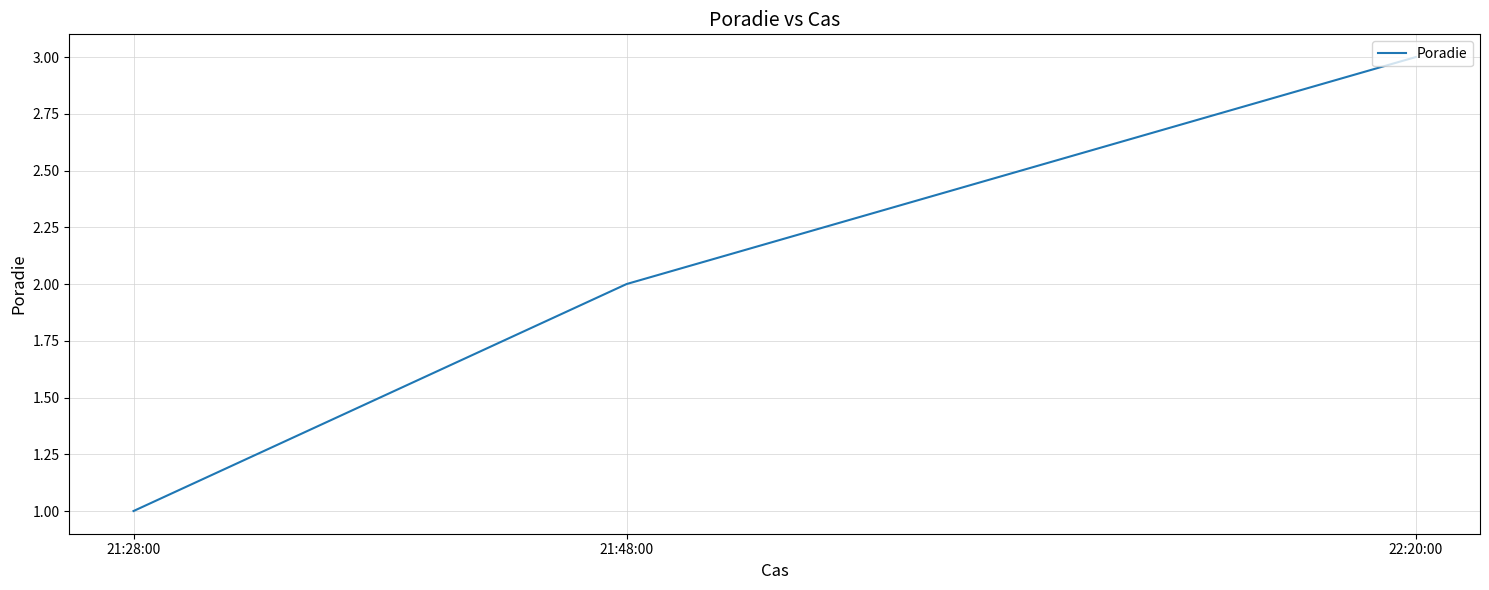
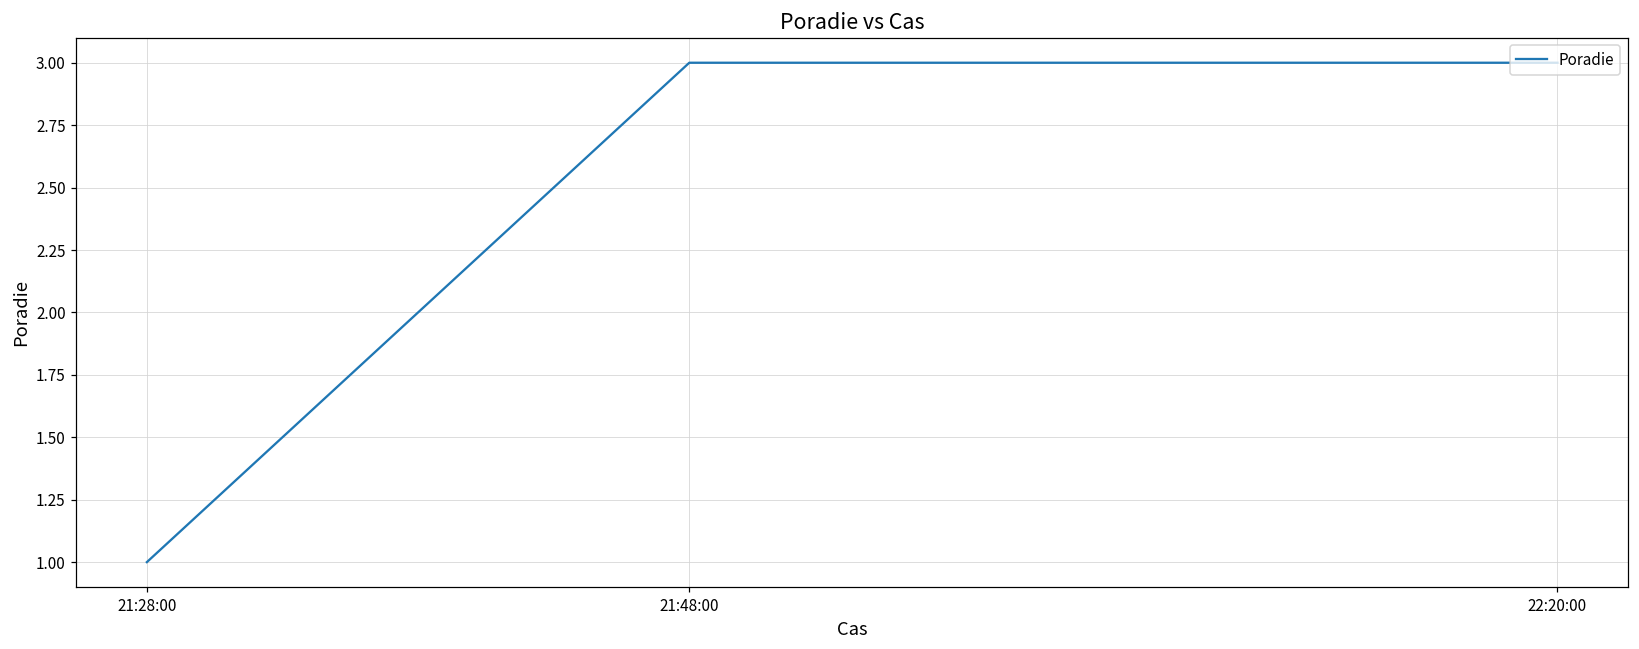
  {
    "21:28:00": 1,
-   "21:48:00": 2
+   "21:48:00": 3
  }
